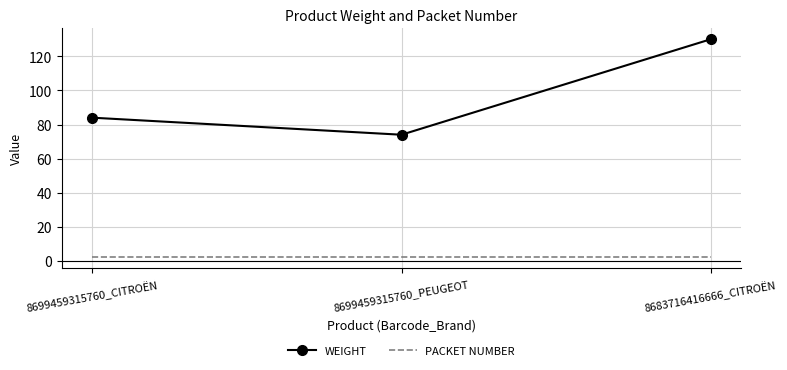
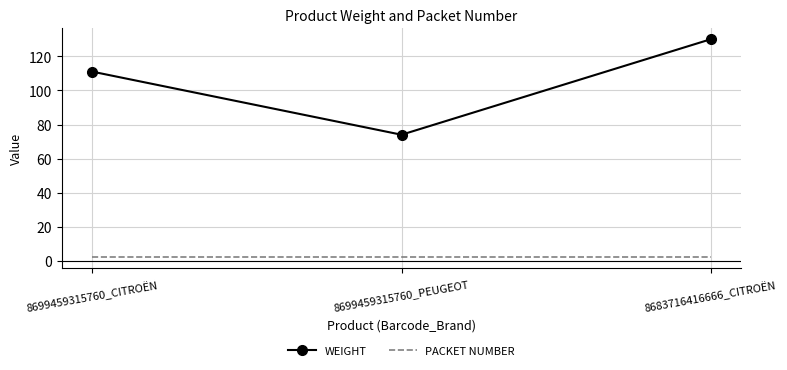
  {
    "WEIGHT": {
-     "8699459315760_CITROËN": 84,
+     "8699459315760_CITROËN": 111,
      "8699459315760_PEUGEOT": 74,
      "8683716416666_CITROËN": 130
    },
    "PACKET NUMBER": {
      "8699459315760_CITROËN": 2,
      "8699459315760_PEUGEOT": 2,
      "8683716416666_CITROËN": 2
    }
  }
